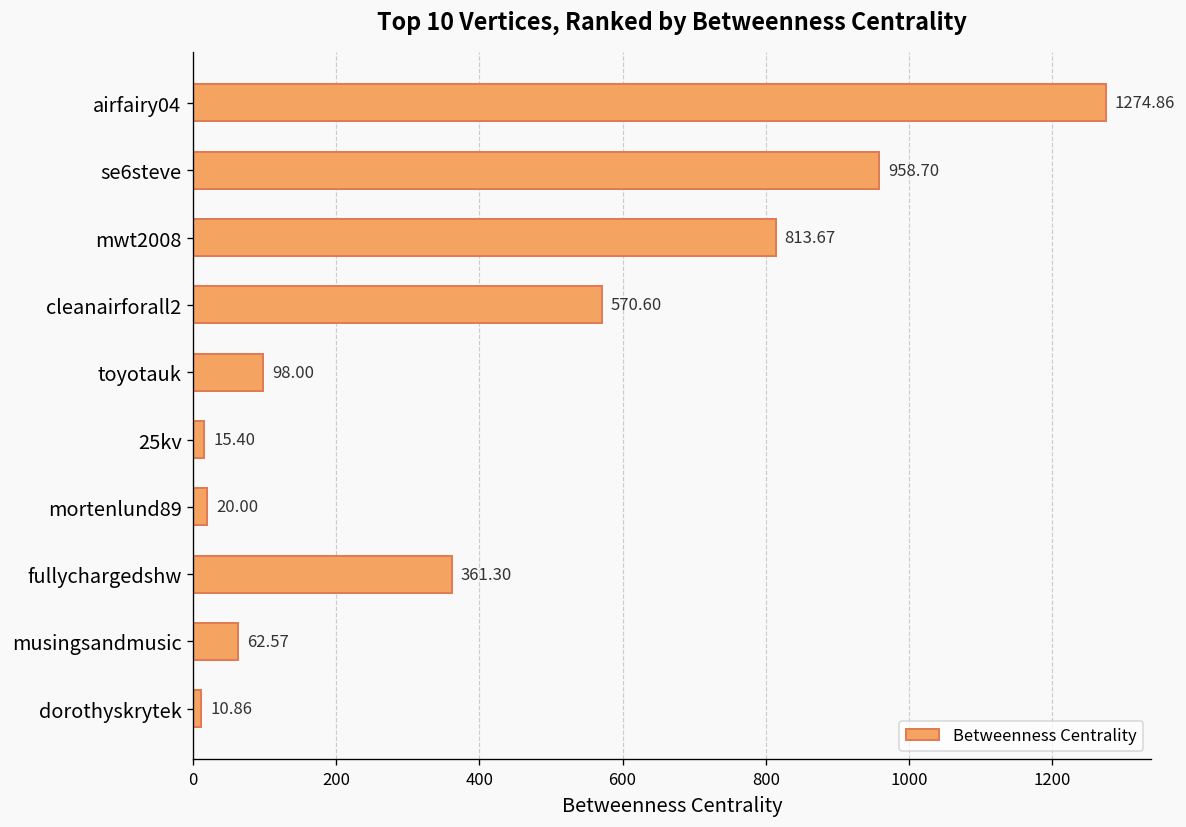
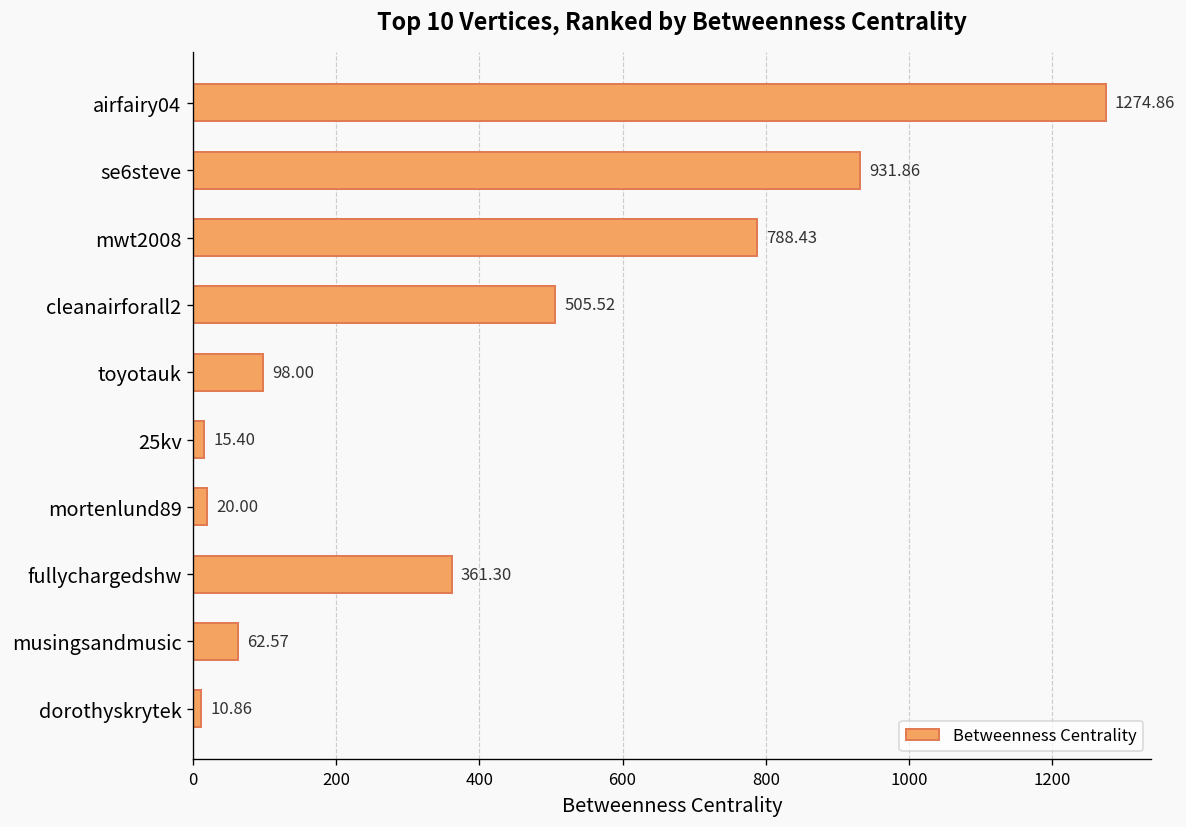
  {
    "airfairy04": 1274.86,
-   "se6steve": 958.70,
-   "mwt2008": 813.67,
-   "cleanairforall2": 570.60,
+   "se6steve": 931.86,
+   "mwt2008": 788.43,
+   "cleanairforall2": 505.52,
    "toyotauk": 98.00,
    "25kv": 15.40,
    "mortenlund89": 20.00,
    "fullychargedshw": 361.30,
    "musingsandmusic": 62.57,
    "dorothyskrytek": 10.86
  }
